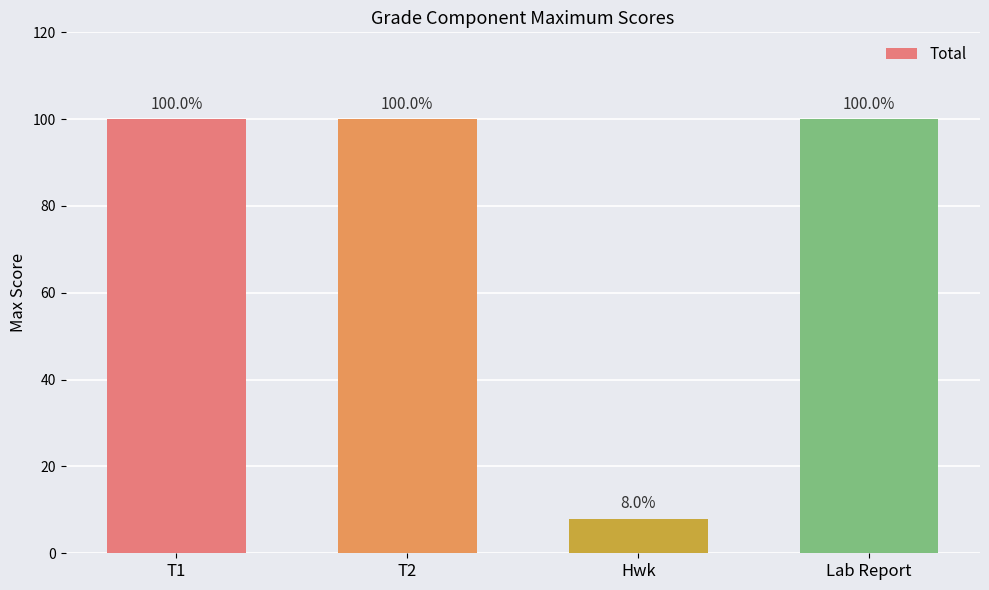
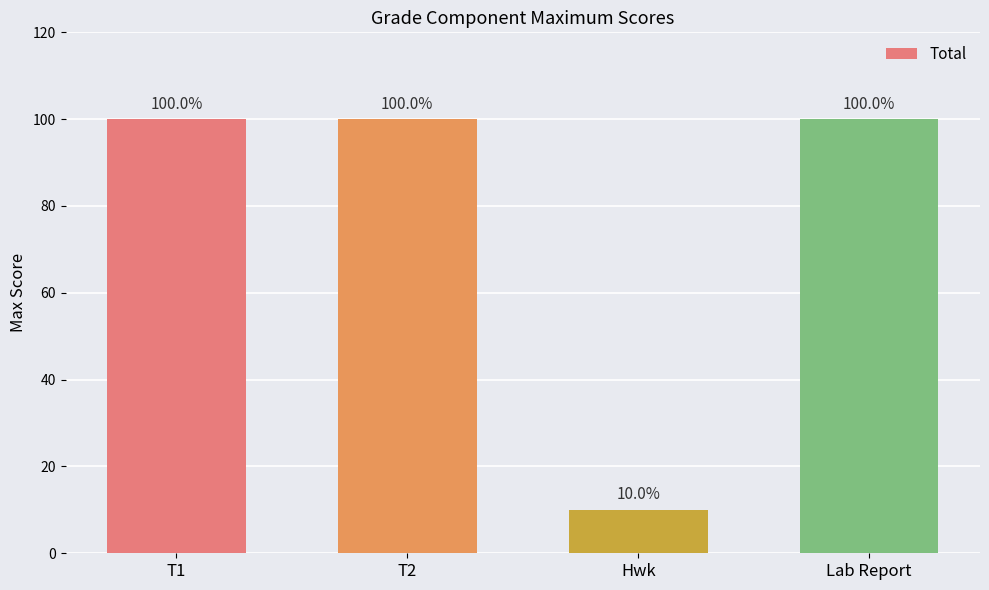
  {
    "T1": "100.0%",
    "T2": "100.0%",
-   "Hwk": "8.0%",
+   "Hwk": "10.0%",
    "Lab Report": "100.0%"
  }
